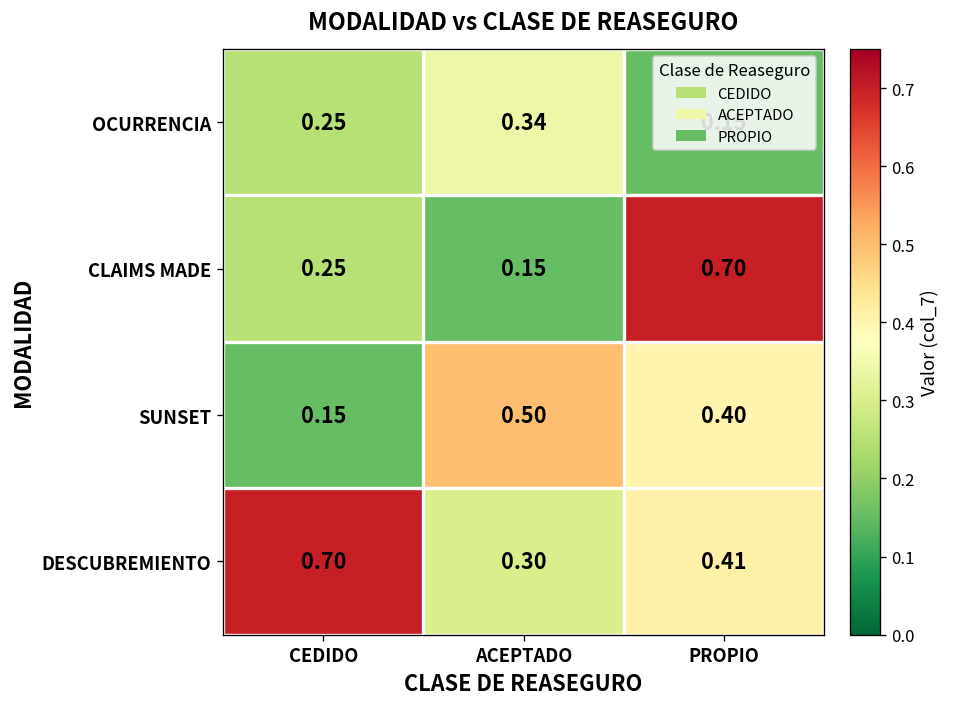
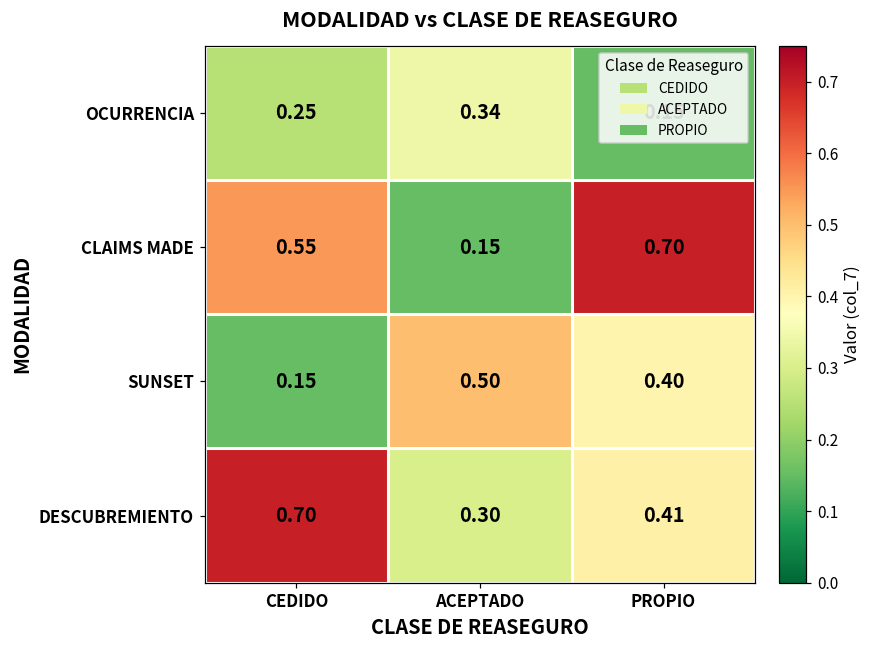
  {
    "OCURRENCIA": {
      "CEDIDO": 0.25,
      "ACEPTADO": 0.34
    },
    "CLAIMS MADE": {
-     "CEDIDO": 0.25,
+     "CEDIDO": 0.55,
      "ACEPTADO": 0.15,
      "PROPIO": 0.70
    },
    "SUNSET": {
      "CEDIDO": 0.15,
      "ACEPTADO": 0.50,
      "PROPIO": 0.40
    },
    "DESCUBREMIENTO": {
      "CEDIDO": 0.70,
      "ACEPTADO": 0.30,
      "PROPIO": 0.41
    }
  }
